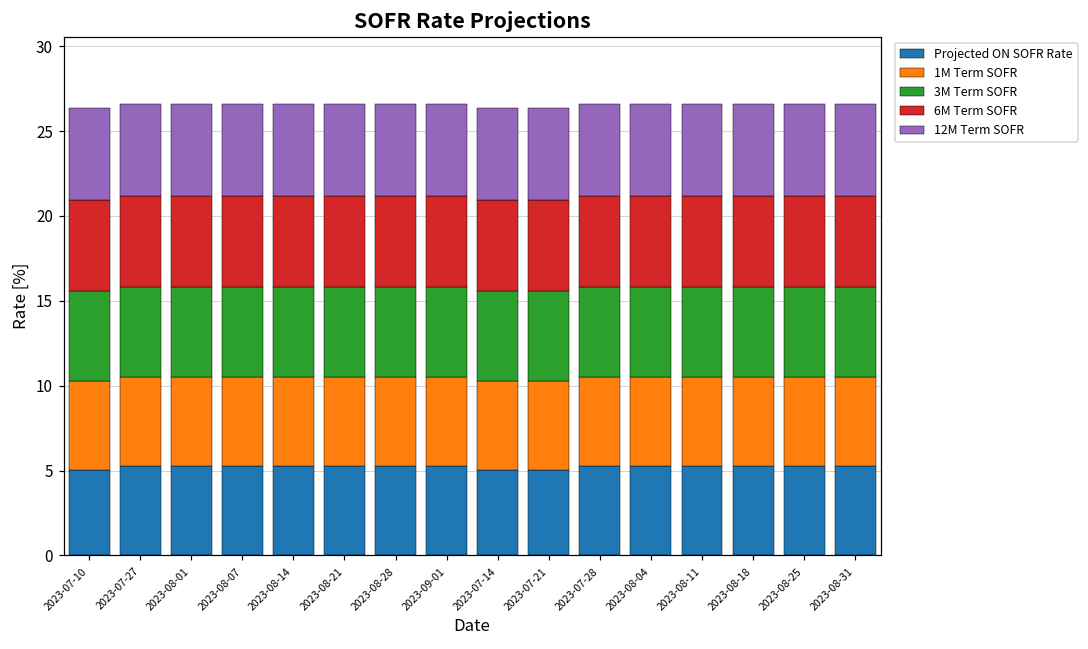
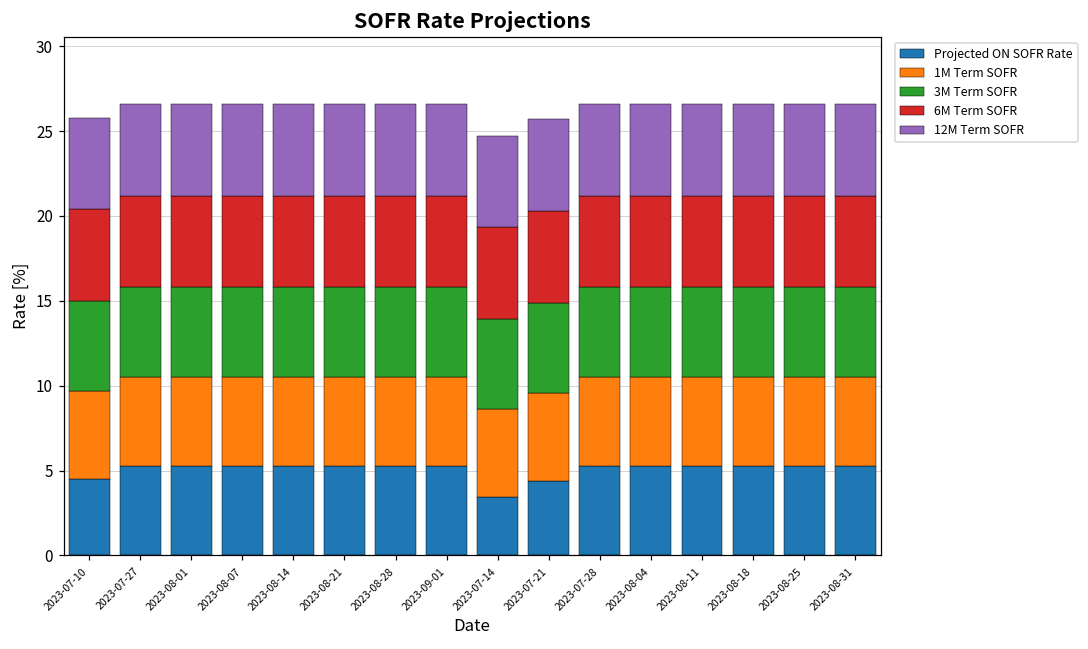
  {
    "Projected ON SOFR Rate": {
-     "2023-07-10": 5.1,
+     "2023-07-10": 4.5,
      "2023-07-27": 5.3,
      "2023-08-01": 5.3,
      "2023-08-07": 5.3,
      "2023-08-14": 5.3,
      "2023-08-21": 5.3,
      "2023-08-28": 5.3,
      "2023-09-01": 5.3,
-     "2023-07-14": 5.1,
-     "2023-07-21": 5.1,
+     "2023-07-14": 3.4,
+     "2023-07-21": 4.4,
      "2023-07-28": 5.3,
      "2023-08-04": 5.3,
      "2023-08-11": 5.3,
      "2023-08-18": 5.3,
      "2023-08-25": 5.3,
      "2023-08-31": 5.3
    },
    "1M Term SOFR": {
      "2023-07-10": 5.2,
      "2023-07-27": 5.2,
      "2023-08-01": 5.2,
      "2023-08-07": 5.2,
      "2023-08-14": 5.2,
      "2023-08-21": 5.2,
      "2023-08-28": 5.2,
      "2023-09-01": 5.2,
      "2023-07-14": 5.2,
      "2023-07-21": 5.2,
      "2023-07-28": 5.2,
      "2023-08-04": 5.2,
      "2023-08-11": 5.2,
      "2023-08-18": 5.2,
      "2023-08-25": 5.2,
      "2023-08-31": 5.2
    },
    "3M Term SOFR": {
      "2023-07-10": 5.3,
      "2023-07-27": 5.3,
      "2023-08-01": 5.3,
      "2023-08-07": 5.3,
      "2023-08-14": 5.3,
      "2023-08-21": 5.3,
      "2023-08-28": 5.3,
      "2023-09-01": 5.3,
      "2023-07-14": 5.3,
      "2023-07-21": 5.3,
      "2023-07-28": 5.3,
      "2023-08-04": 5.3,
      "2023-08-11": 5.3,
      "2023-08-18": 5.3,
      "2023-08-25": 5.3,
      "2023-08-31": 5.3
    },
    "6M Term SOFR": {
      "2023-07-10": 5.4,
      "2023-07-27": 5.4,
      "2023-08-01": 5.4,
      "2023-08-07": 5.4,
      "2023-08-14": 5.4,
      "2023-08-21": 5.4,
      "2023-08-28": 5.4,
      "2023-09-01": 5.4,
      "2023-07-14": 5.4,
      "2023-07-21": 5.4,
      "2023-07-28": 5.4,
      "2023-08-04": 5.4,
      "2023-08-11": 5.4,
      "2023-08-18": 5.4,
      "2023-08-25": 5.4,
      "2023-08-31": 5.4
    },
    "12M Term SOFR": {
      "2023-07-10": 5.4,
      "2023-07-27": 5.4,
      "2023-08-01": 5.4,
      "2023-08-07": 5.4,
      "2023-08-14": 5.4,
      "2023-08-21": 5.4,
      "2023-08-28": 5.4,
      "2023-09-01": 5.4,
      "2023-07-14": 5.4,
      "2023-07-21": 5.4,
      "2023-07-28": 5.4,
      "2023-08-04": 5.4,
      "2023-08-11": 5.4,
      "2023-08-18": 5.4,
      "2023-08-25": 5.4,
      "2023-08-31": 5.4
    }
  }
